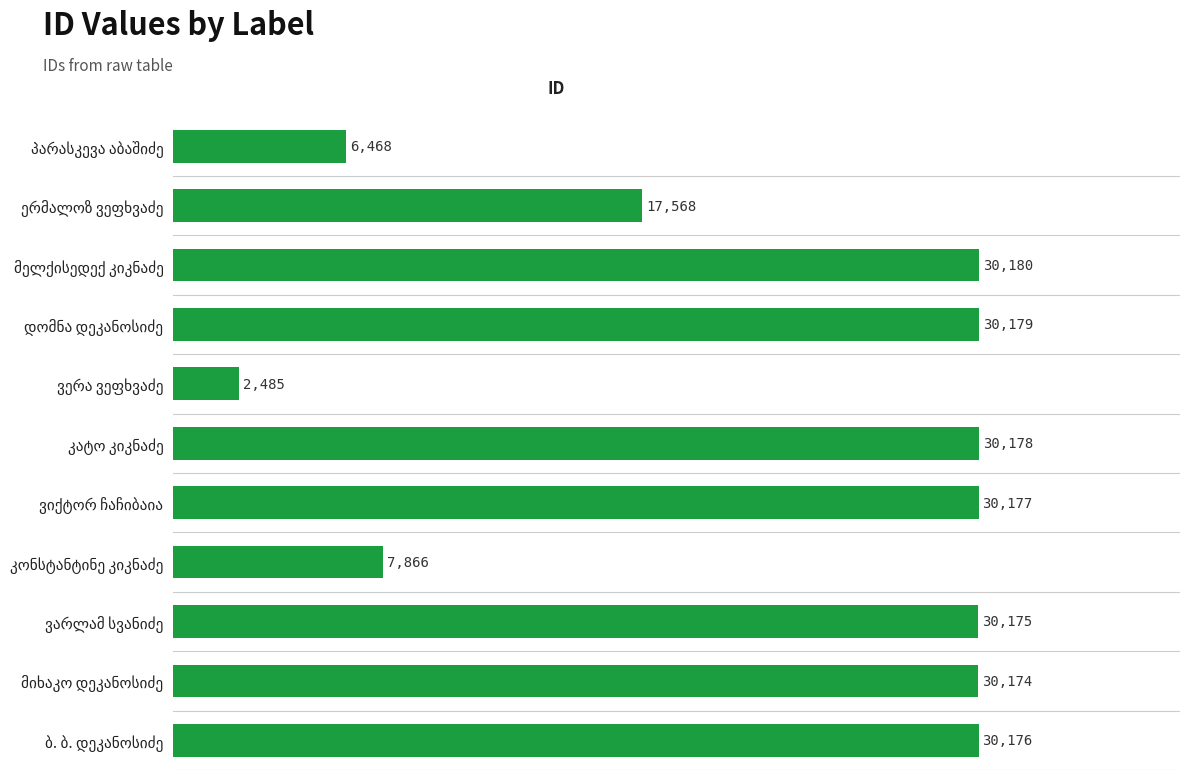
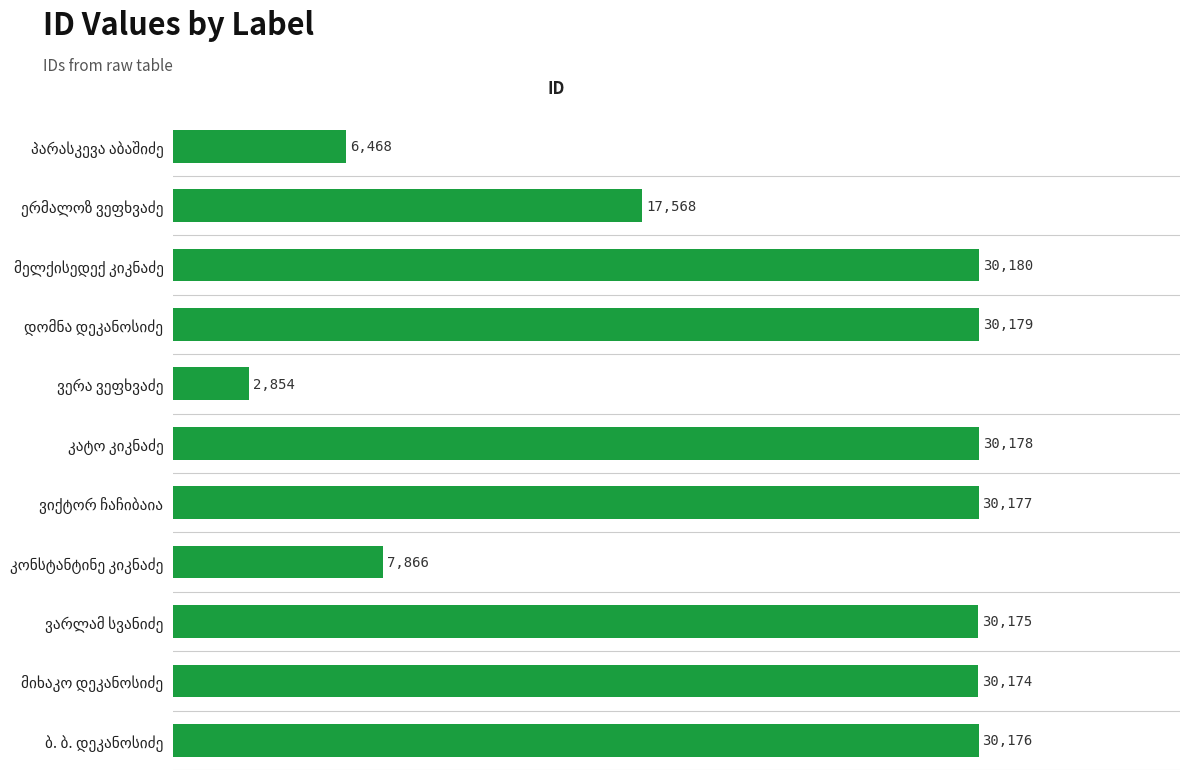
  {
    "პარასკევა აბაშიძე": "6,468",
    "ერმალოზ ვეფხვაძე": "17,568",
    "მელქისედექ კიკნაძე": "30,180",
    "დომნა დეკანოსიძე": "30,179",
-   "ვერა ვეფხვაძე": "2,485",
+   "ვერა ვეფხვაძე": "2,854",
    "კატო კიკნაძე": "30,178",
    "ვიქტორ ჩაჩიბაია": "30,177",
    "კონსტანტინე კიკნაძე": "7,866",
    "ვარლამ სვანიძე": "30,175",
    "მიხაკო დეკანოსიძე": "30,174",
    "ბ. ბ. დეკანოსიძე": "30,176"
  }
